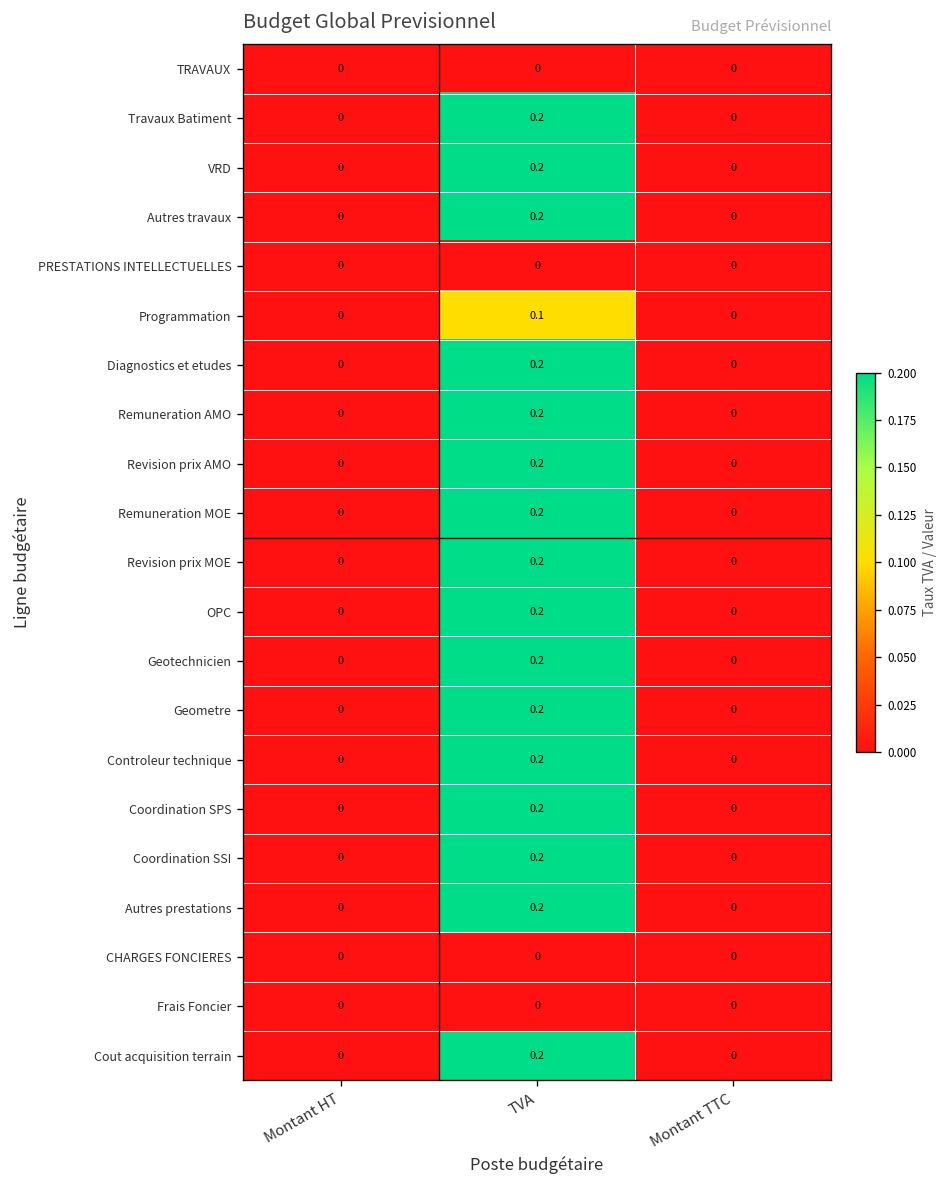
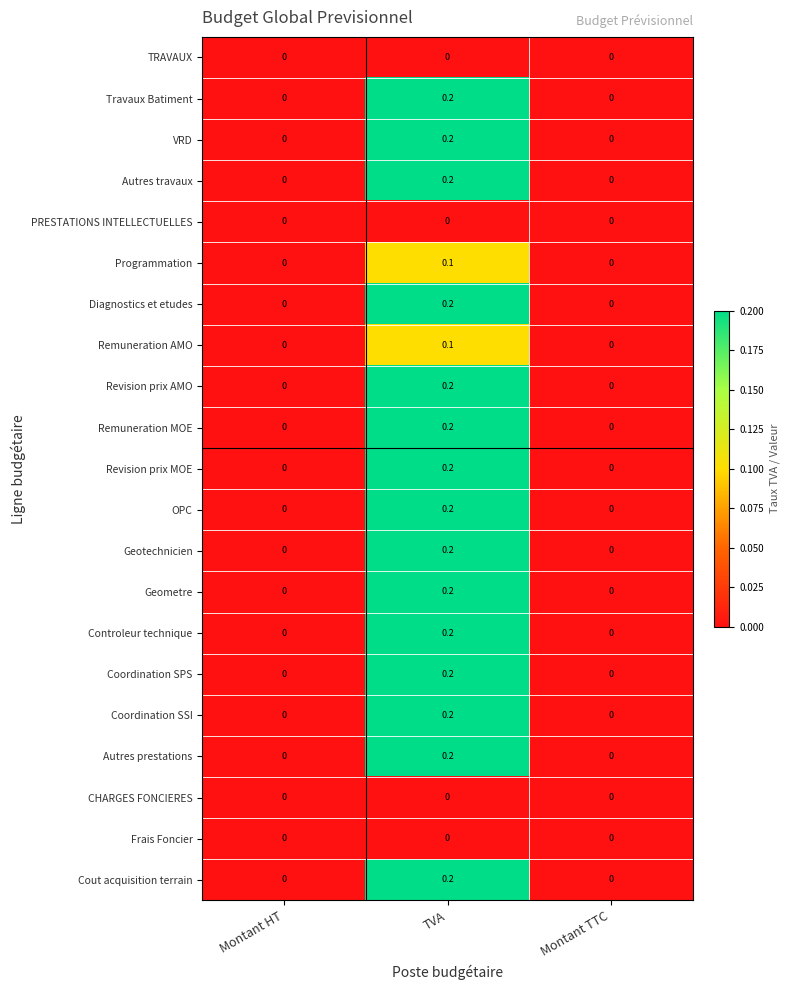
  {
    "TRAVAUX": {
      "Montant HT": 0,
      "TVA": 0,
      "Montant TTC": 0
    },
    "Travaux Batiment": {
      "Montant HT": 0,
      "TVA": 0.2,
      "Montant TTC": 0
    },
    "VRD": {
      "Montant HT": 0,
      "TVA": 0.2,
      "Montant TTC": 0
    },
    "Autres travaux": {
      "Montant HT": 0,
      "TVA": 0.2,
      "Montant TTC": 0
    },
    "PRESTATIONS INTELLECTUELLES": {
      "Montant HT": 0,
      "TVA": 0,
      "Montant TTC": 0
    },
    "Programmation": {
      "Montant HT": 0,
      "TVA": 0.1,
      "Montant TTC": 0
    },
    "Diagnostics et etudes": {
      "Montant HT": 0,
      "TVA": 0.2,
      "Montant TTC": 0
    },
    "Remuneration AMO": {
      "Montant HT": 0,
-     "TVA": 0.2,
+     "TVA": 0.1,
      "Montant TTC": 0
    },
    "Revision prix AMO": {
      "Montant HT": 0,
      "TVA": 0.2,
      "Montant TTC": 0
    },
    "Remuneration MOE": {
      "Montant HT": 0,
      "TVA": 0.2,
      "Montant TTC": 0
    },
    "Revision prix MOE": {
      "Montant HT": 0,
      "TVA": 0.2,
      "Montant TTC": 0
    },
    "OPC": {
      "Montant HT": 0,
      "TVA": 0.2,
      "Montant TTC": 0
    },
    "Geotechnicien": {
      "Montant HT": 0,
      "TVA": 0.2,
      "Montant TTC": 0
    },
    "Geometre": {
      "Montant HT": 0,
      "TVA": 0.2,
      "Montant TTC": 0
    },
    "Controleur technique": {
      "Montant HT": 0,
      "TVA": 0.2,
      "Montant TTC": 0
    },
    "Coordination SPS": {
      "Montant HT": 0,
      "TVA": 0.2,
      "Montant TTC": 0
    },
    "Coordination SSI": {
      "Montant HT": 0,
      "TVA": 0.2,
      "Montant TTC": 0
    },
    "Autres prestations": {
      "Montant HT": 0,
      "TVA": 0.2,
      "Montant TTC": 0
    },
    "CHARGES FONCIERES": {
      "Montant HT": 0,
      "TVA": 0,
      "Montant TTC": 0
    },
    "Frais Foncier": {
      "Montant HT": 0,
      "TVA": 0,
      "Montant TTC": 0
    },
    "Cout acquisition terrain": {
      "Montant HT": 0,
      "TVA": 0.2,
      "Montant TTC": 0
    }
  }
